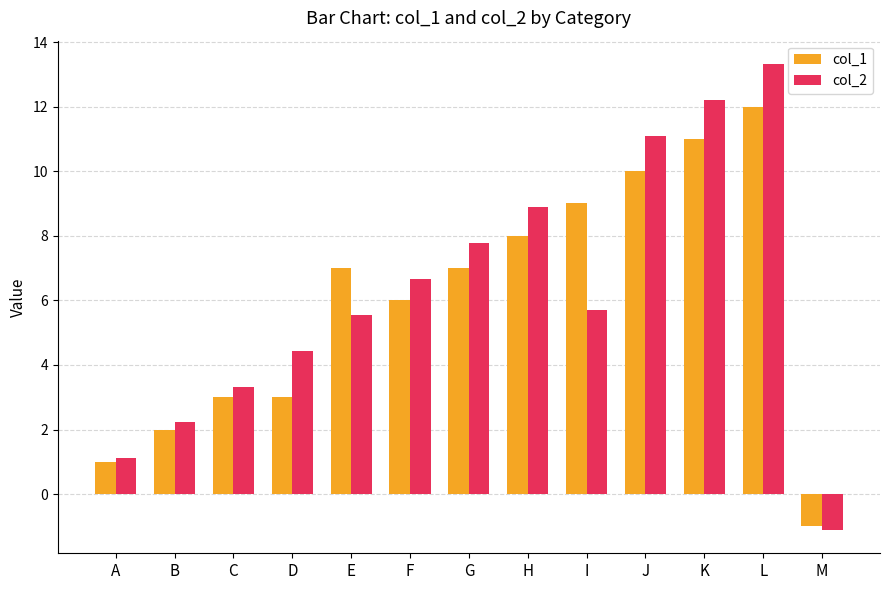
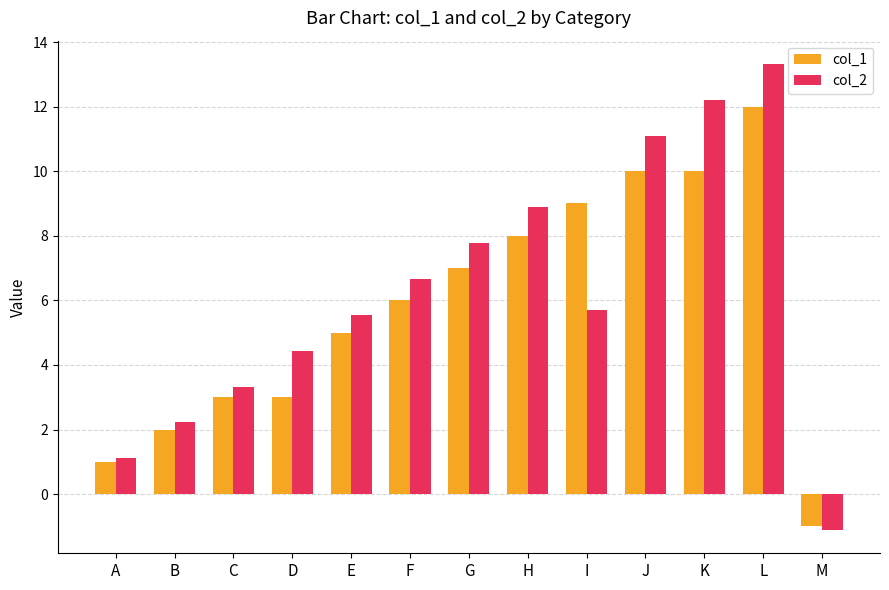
  {
    "col_1": {
      "A": 1,
      "B": 2,
      "C": 3,
      "D": 3,
-     "E": 7,
+     "E": 5,
      "F": 6,
      "G": 7,
      "H": 8,
      "I": 9,
      "J": 10,
-     "K": 11,
+     "K": 10,
      "L": 12,
      "M": -1
    },
    "col_2": {
      "A": 1.1,
      "B": 2.2,
      "C": 3.3,
      "D": 4.4,
      "E": 5.6,
      "F": 6.7,
      "G": 7.8,
      "H": 8.9,
      "I": 5.7,
      "J": 11.1,
      "K": 12.2,
      "L": 13.3,
      "M": -1.1
    }
  }
